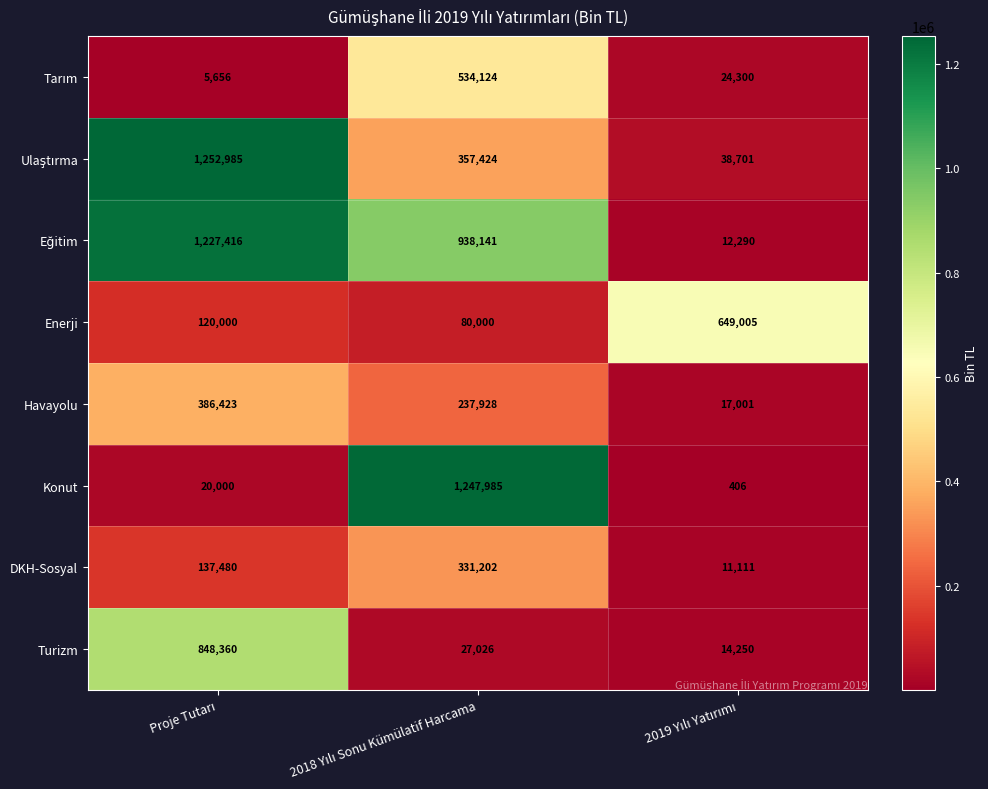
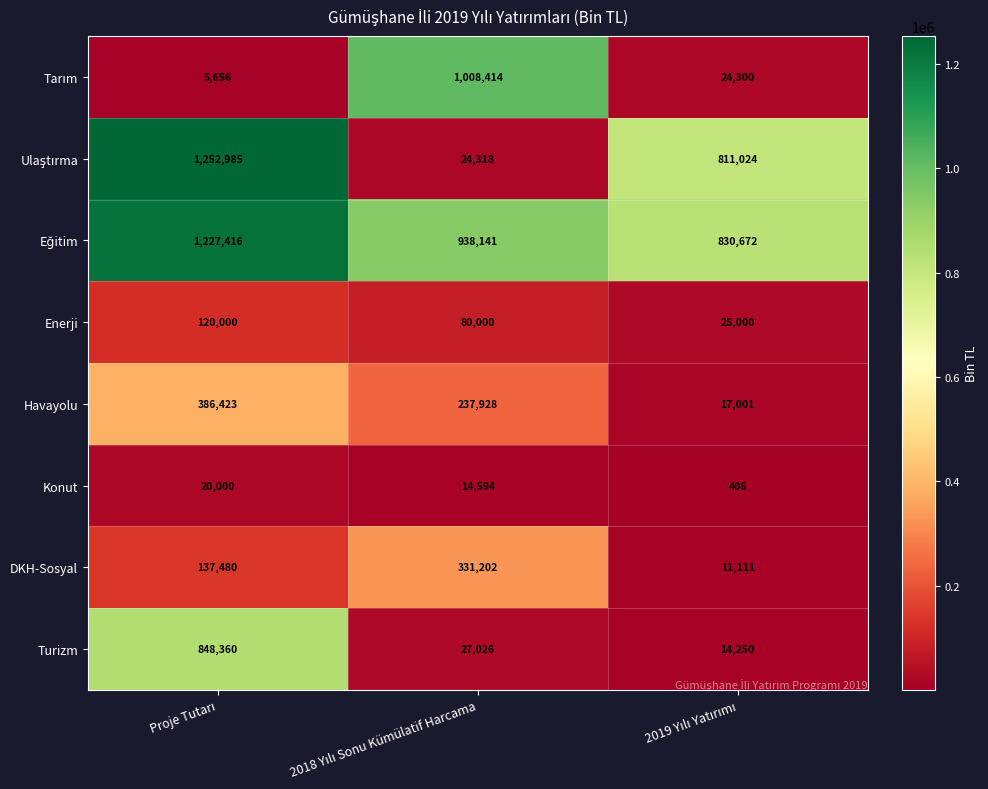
  {
    "Tarım": {
      "Proje Tutarı": "5,656",
-     "2018 Yılı Sonu Kümülatif Harcama": "534,124",
+     "2018 Yılı Sonu Kümülatif Harcama": "1,008,414",
      "2019 Yılı Yatırımı": "24,300"
    },
    "Ulaştırma": {
      "Proje Tutarı": "1,252,985",
-     "2018 Yılı Sonu Kümülatif Harcama": "357,424",
-     "2019 Yılı Yatırımı": "38,701"
+     "2018 Yılı Sonu Kümülatif Harcama": "24,318",
+     "2019 Yılı Yatırımı": "811,024"
    },
    "Eğitim": {
      "Proje Tutarı": "1,227,416",
      "2018 Yılı Sonu Kümülatif Harcama": "938,141",
-     "2019 Yılı Yatırımı": "12,290"
+     "2019 Yılı Yatırımı": "830,672"
    },
    "Enerji": {
      "Proje Tutarı": "120,000",
      "2018 Yılı Sonu Kümülatif Harcama": "80,000",
-     "2019 Yılı Yatırımı": "649,005"
+     "2019 Yılı Yatırımı": "25,000"
    },
    "Havayolu": {
      "Proje Tutarı": "386,423",
      "2018 Yılı Sonu Kümülatif Harcama": "237,928",
      "2019 Yılı Yatırımı": "17,001"
    },
    "Konut": {
      "Proje Tutarı": "20,000",
-     "2018 Yılı Sonu Kümülatif Harcama": "1,247,985",
+     "2018 Yılı Sonu Kümülatif Harcama": "14,594",
      "2019 Yılı Yatırımı": "406"
    },
    "DKH-Sosyal": {
      "Proje Tutarı": "137,480",
      "2018 Yılı Sonu Kümülatif Harcama": "331,202",
      "2019 Yılı Yatırımı": "11,111"
    },
    "Turizm": {
      "Proje Tutarı": "848,360",
      "2018 Yılı Sonu Kümülatif Harcama": "27,026"
    }
  }
